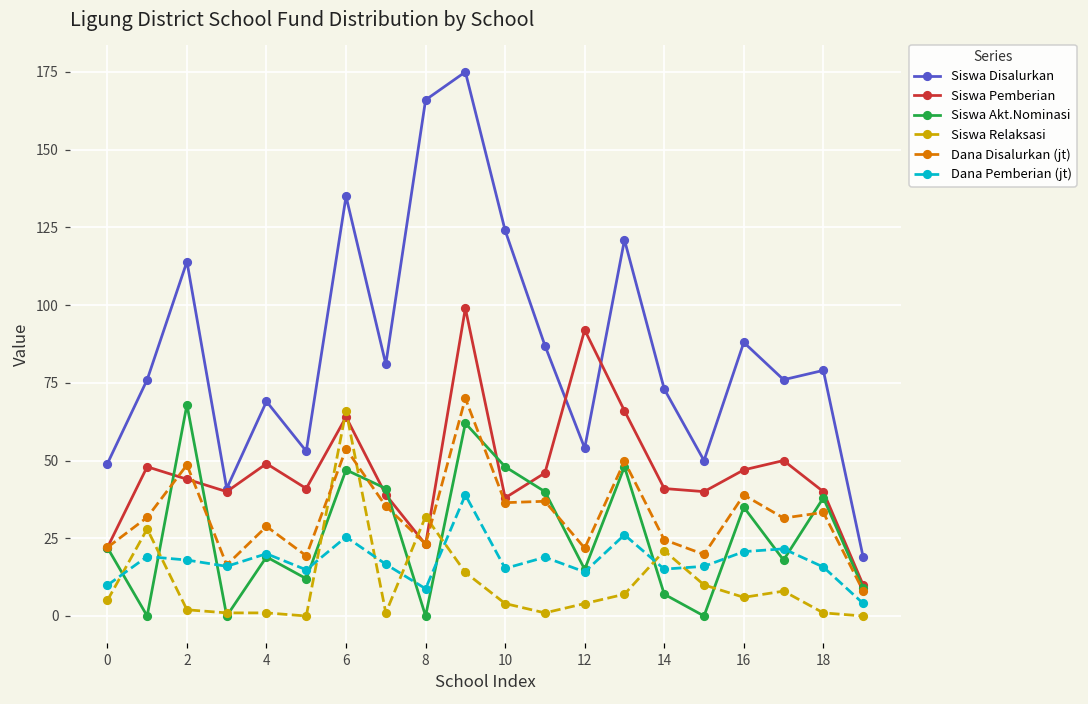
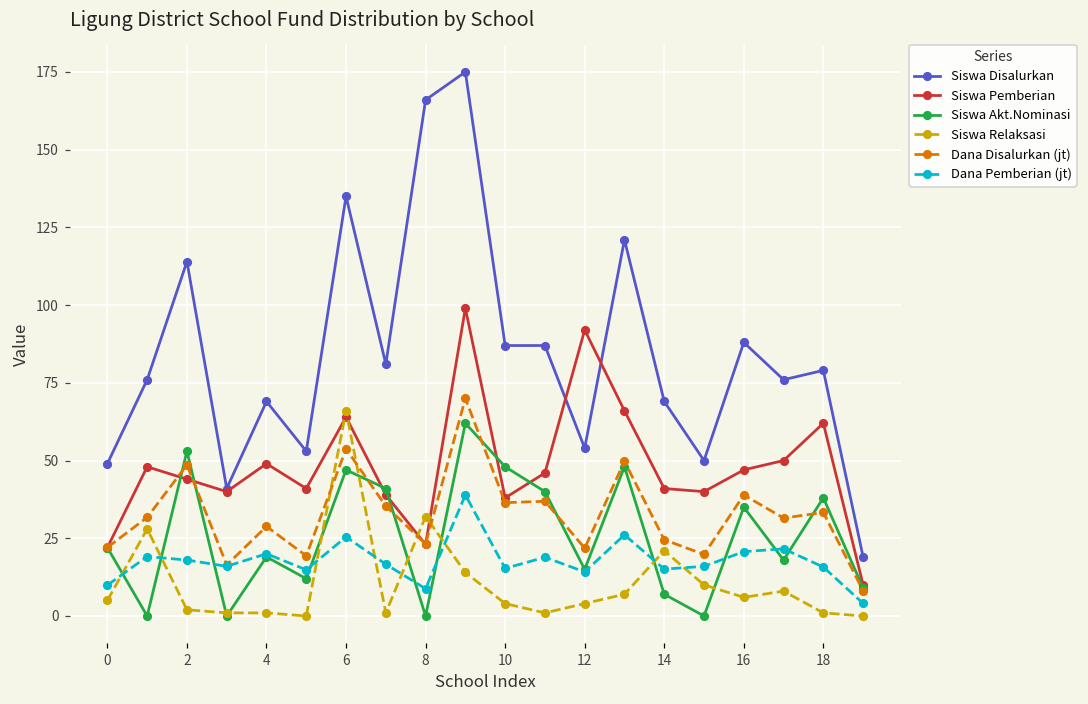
  {
    "Siswa Disalurkan": {
      "0": 49,
      "2": 114,
      "4": 69,
      "6": 135,
      "8": 166,
-     "10": 124,
+     "10": 87,
      "12": 54,
-     "14": 73,
+     "14": 69,
      "16": 88,
      "18": 79
    },
    "Siswa Pemberian": {
      "2": 44,
      "4": 49,
      "6": 64,
      "10": 38,
      "12": 92,
      "14": 41,
      "16": 47,
-     "18": 40
+     "18": 62
    },
    "Siswa Akt.Nominasi": {
-     "2": 68,
+     "2": 53,
      "4": 19,
      "6": 47,
      "8": 0,
      "10": 48,
      "14": 7,
      "16": 35,
      "18": 38
    },
    "Dana Pemberian (jt)": {
      "0": 10,
      "2": 18,
      "4": 20,
      "6": 25,
      "8": 9,
      "10": 15,
      "14": 15,
      "16": 21,
      "18": 16
    }
  }
